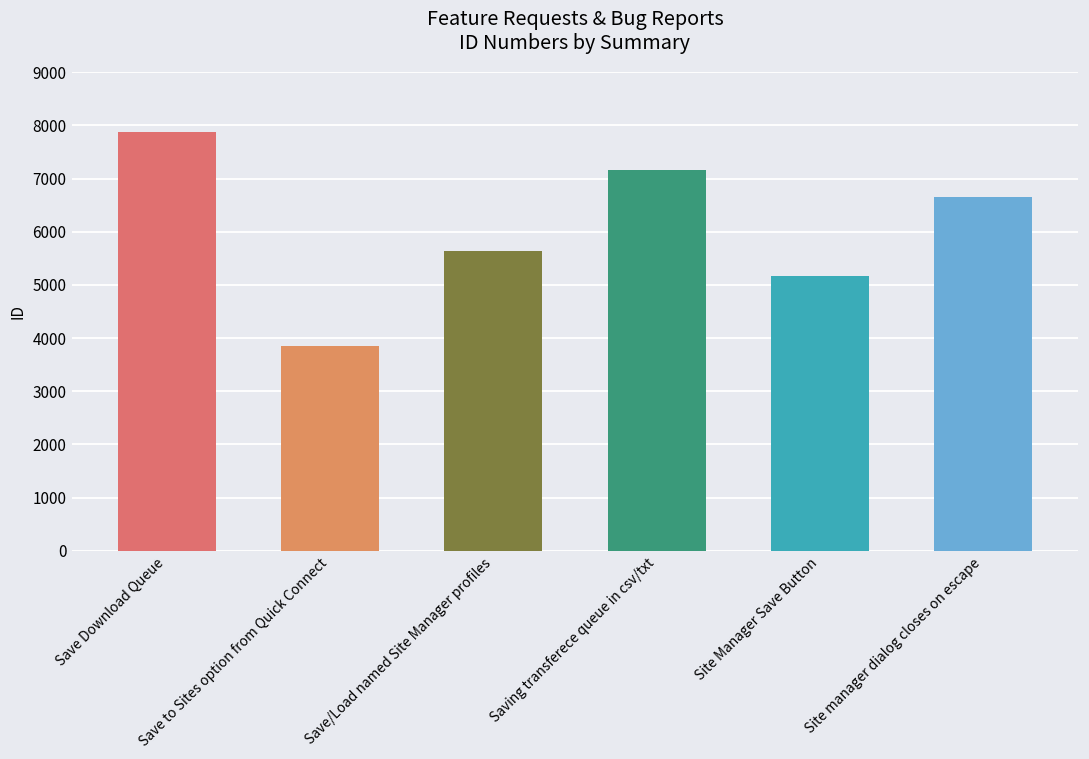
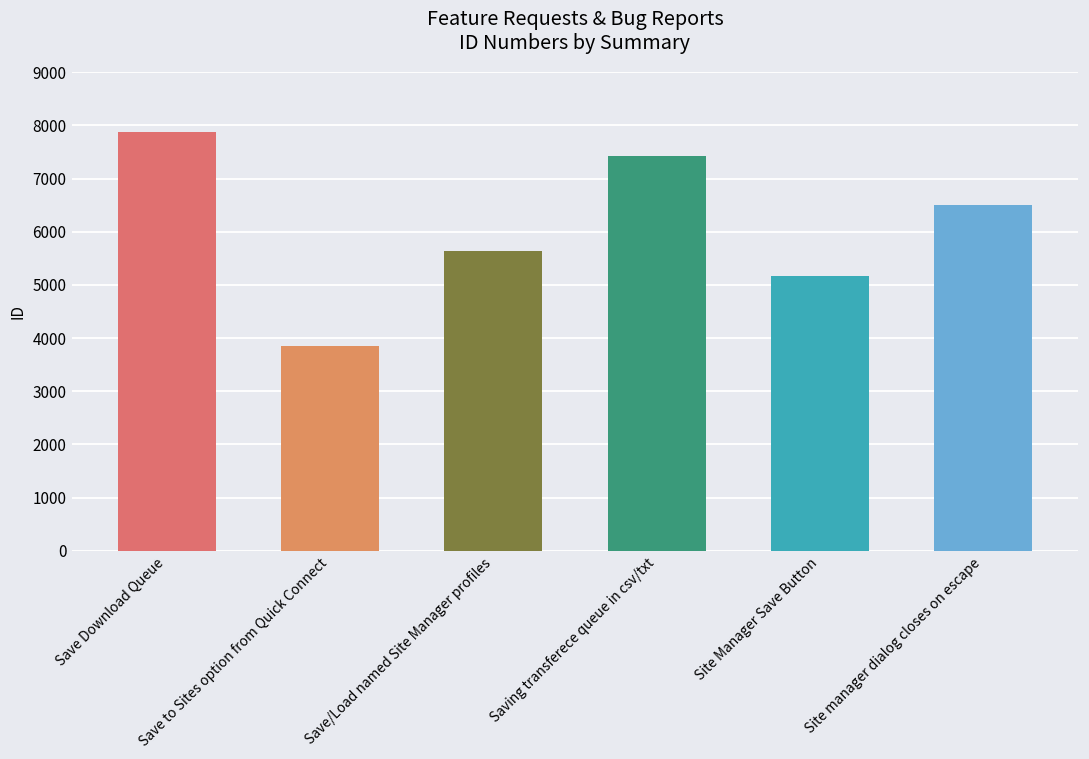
  {
    "Save Download Queue": 7900,
    "Save to Sites option from Quick Connect": 3900,
    "Save/Load named Site Manager profiles": 5600,
-   "Saving transferece queue in csv/txt": 7200,
+   "Saving transferece queue in csv/txt": 7400,
    "Site Manager Save Button": 5200,
-   "Site manager dialog closes on escape": 6700
+   "Site manager dialog closes on escape": 6500
  }
